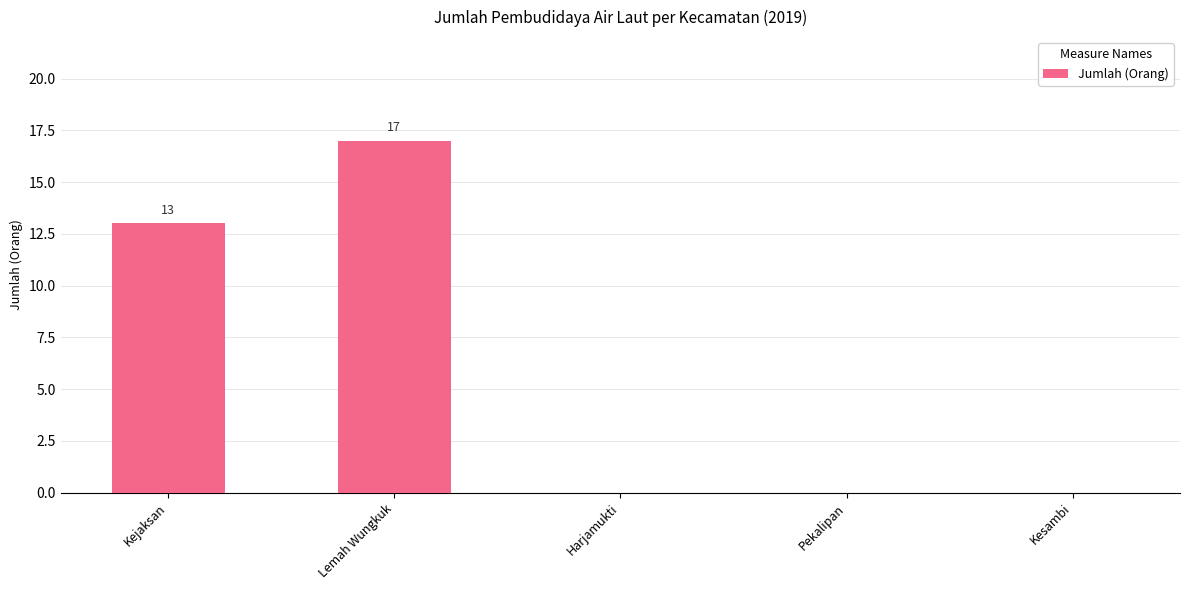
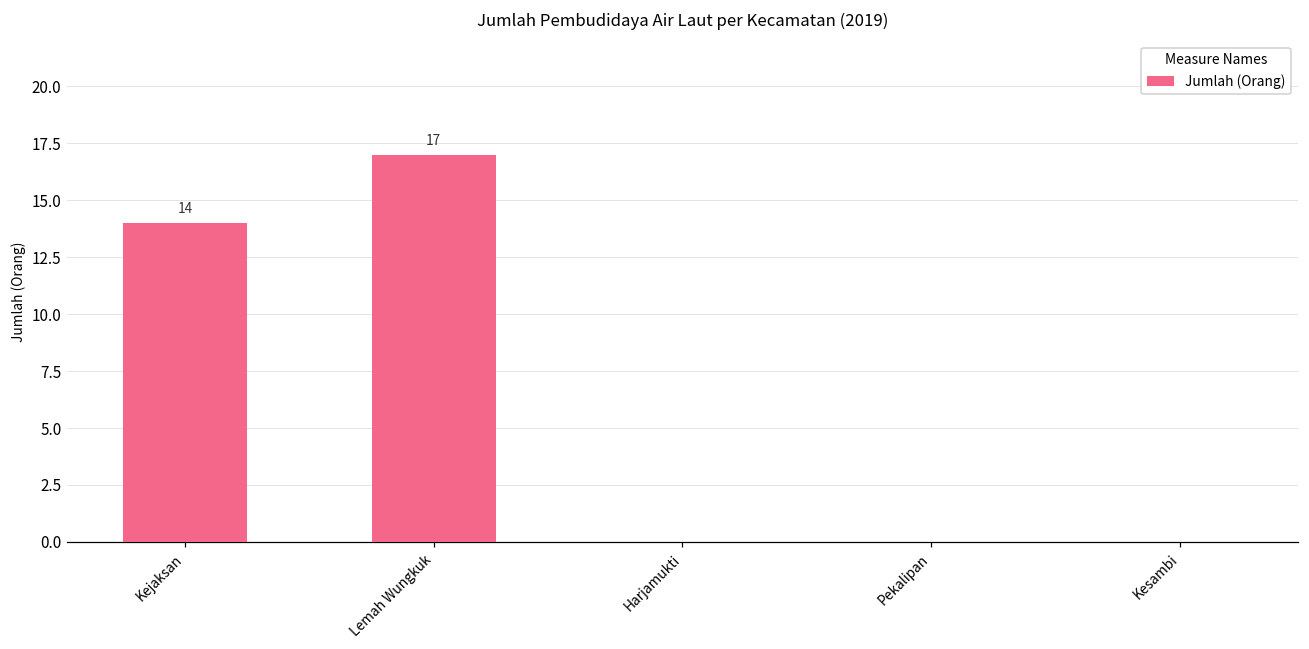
  {
-   "Kejaksan": 13,
+   "Kejaksan": 14,
    "Lemah Wungkuk": 17
  }
